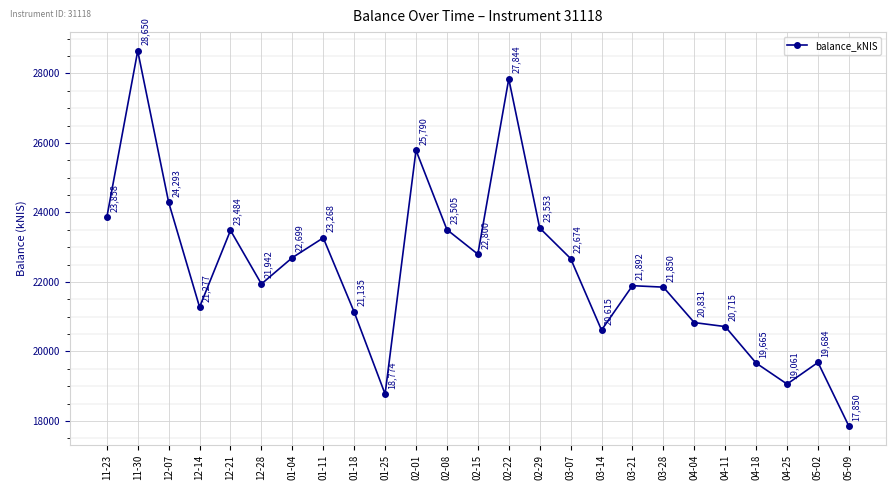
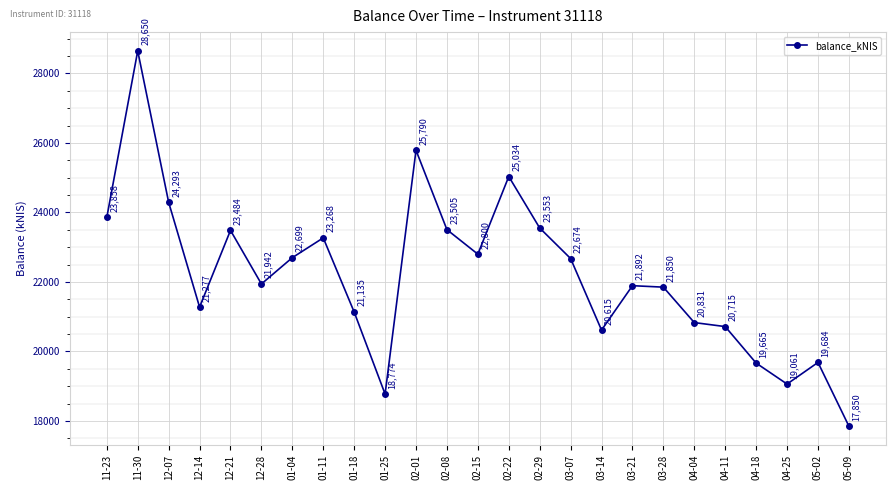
  {
    "11-23": "23,858",
    "11-30": "28,650",
    "12-07": "24,293",
    "12-14": "21,277",
    "12-21": "23,484",
    "12-28": "21,942",
    "01-04": "22,699",
    "01-11": "23,268",
    "01-18": "21,135",
    "01-25": "18,774",
    "02-01": "25,790",
    "02-08": "23,505",
    "02-15": "22,800",
-   "02-22": "27,844",
+   "02-22": "25,034",
    "02-29": "23,553",
    "03-07": "22,674",
    "03-14": "20,615",
    "03-21": "21,892",
    "03-28": "21,850",
    "04-04": "20,831",
    "04-11": "20,715",
    "04-18": "19,665",
    "04-25": "19,061",
    "05-02": "19,684",
    "05-09": "17,850"
  }
